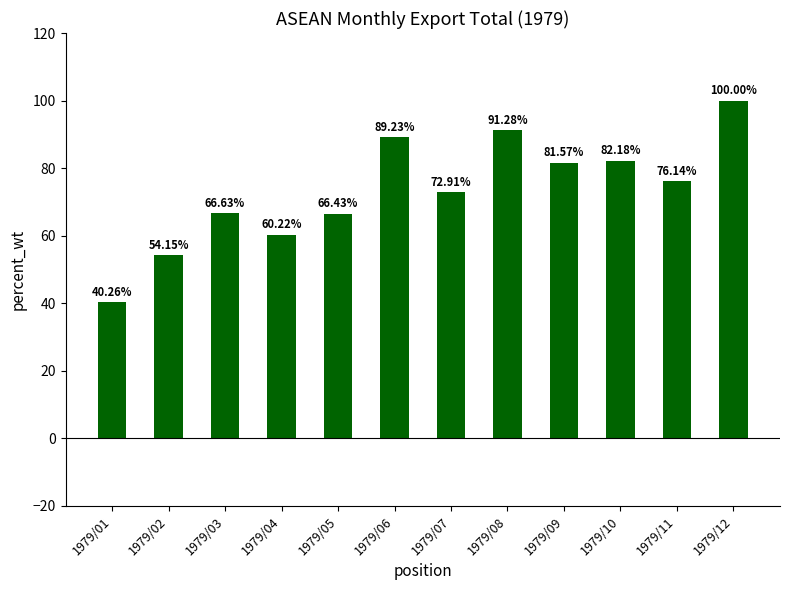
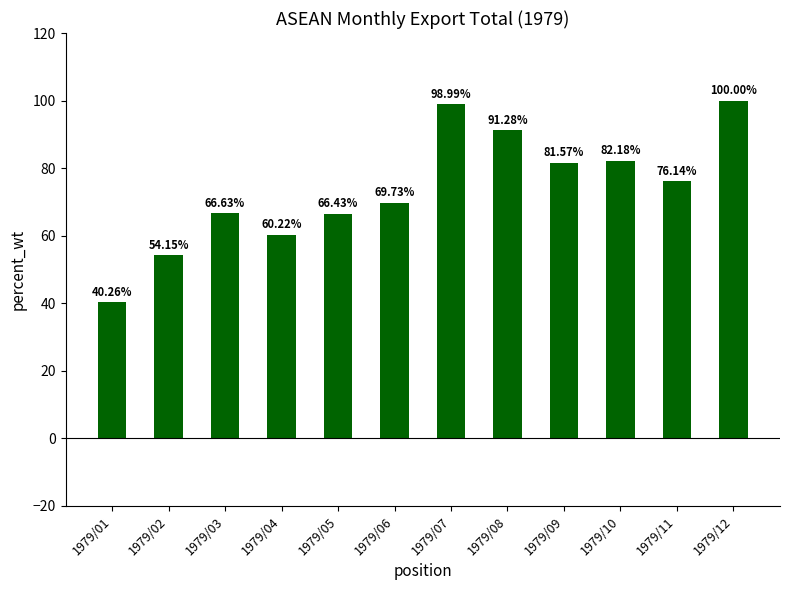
  {
    "1979/01": "40.26%",
    "1979/02": "54.15%",
    "1979/03": "66.63%",
    "1979/04": "60.22%",
    "1979/05": "66.43%",
-   "1979/06": "89.23%",
-   "1979/07": "72.91%",
+   "1979/06": "69.73%",
+   "1979/07": "98.99%",
    "1979/08": "91.28%",
    "1979/09": "81.57%",
    "1979/10": "82.18%",
    "1979/11": "76.14%",
    "1979/12": "100.00%"
  }
